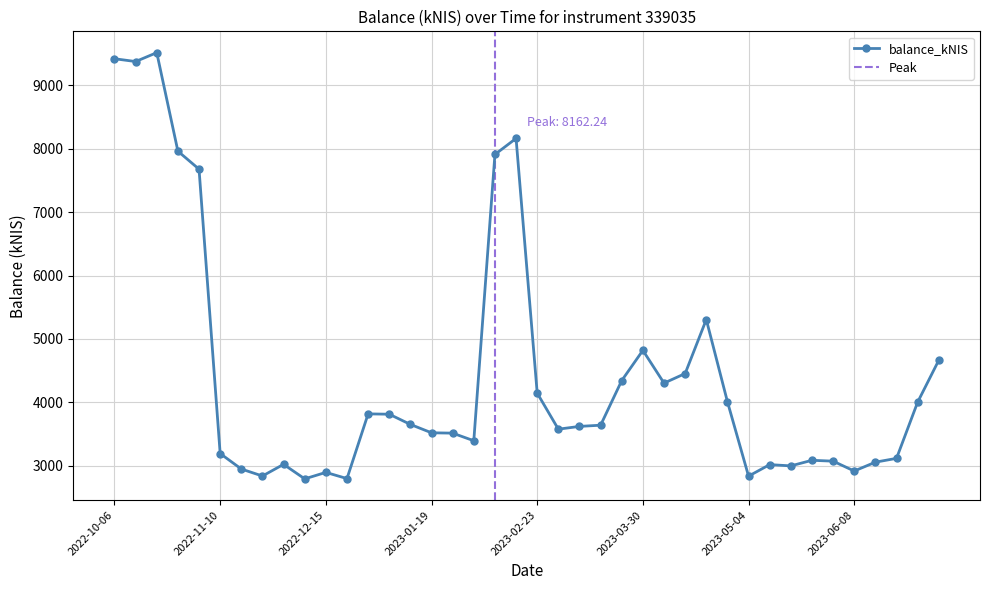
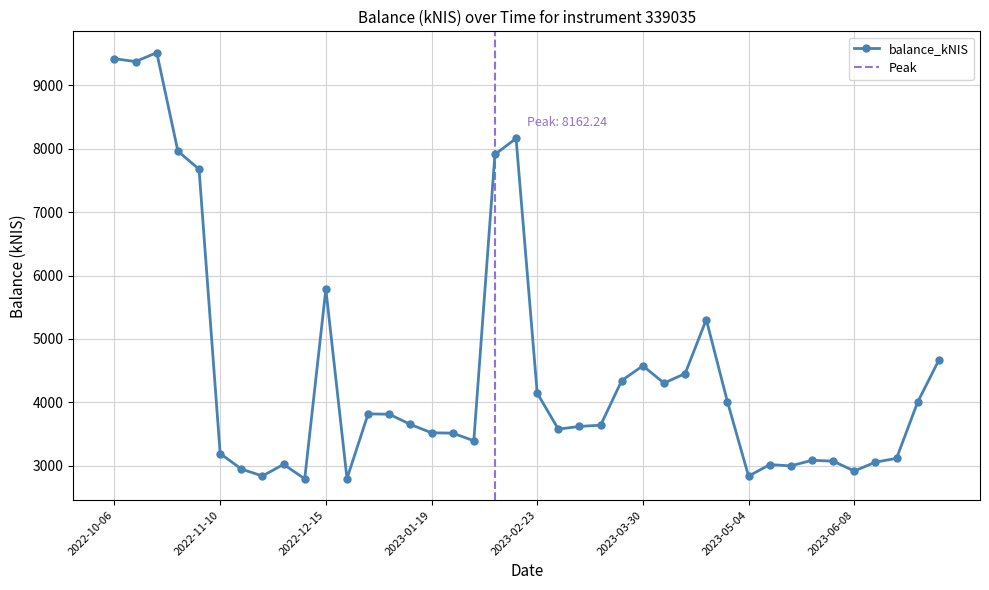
  {
    "2022-10-06": 9400,
    "2022-11-10": 3200,
-   "2022-12-15": 2900,
+   "2022-12-15": 5800,
    "2023-01-19": 3500,
    "2023-02-23": 4100,
-   "2023-03-30": 4800,
+   "2023-03-30": 4600,
    "2023-05-04": 2800,
    "2023-06-08": 2900
  }
